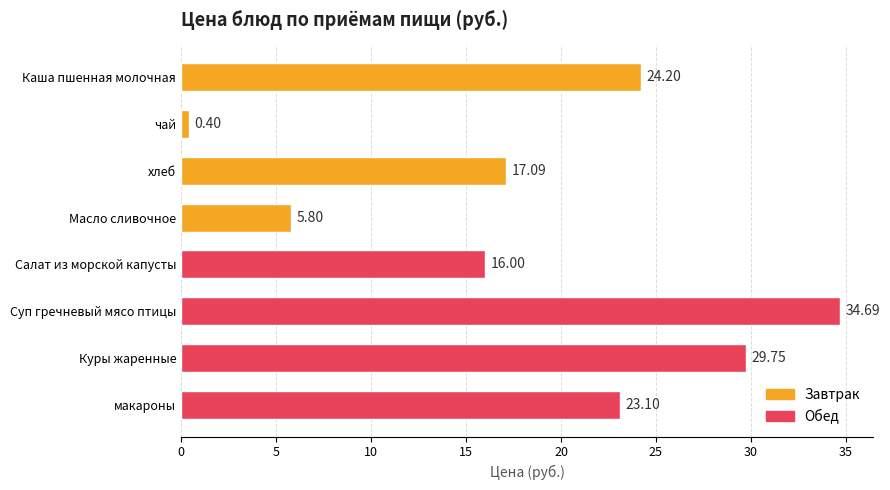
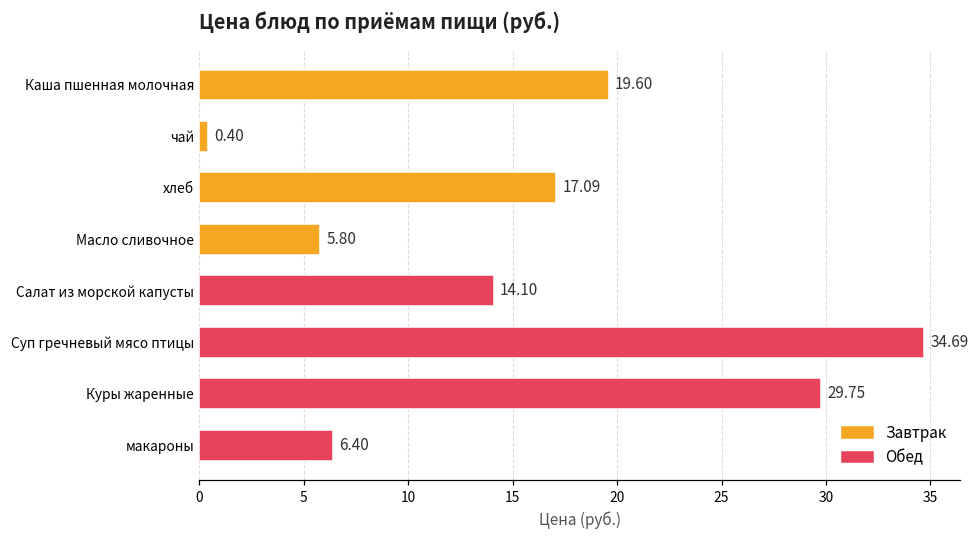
  {
-   "Каша пшенная молочная": 24.20,
+   "Каша пшенная молочная": 19.60,
    "чай": 0.40,
    "хлеб": 17.09,
    "Масло сливочное": 5.80,
-   "Салат из морской капусты": 16.00,
+   "Салат из морской капусты": 14.10,
    "Суп гречневый мясо птицы": 34.69,
    "Куры жаренные": 29.75,
-   "макароны": 23.10
+   "макароны": 6.40
  }
